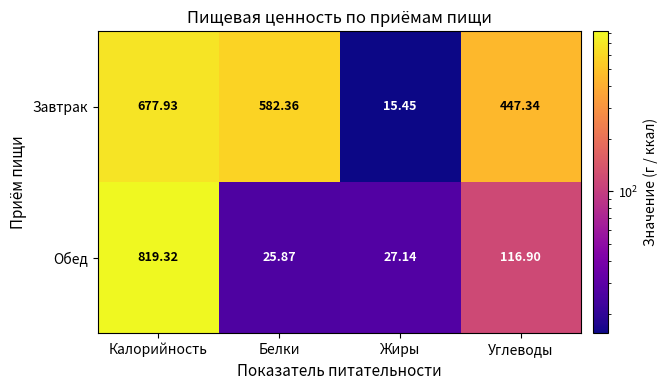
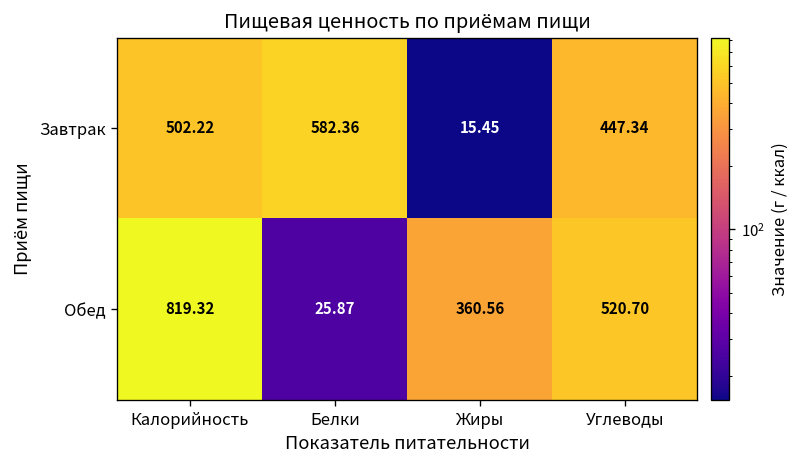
  {
    "Завтрак": {
-     "Калорийность": 677.93,
+     "Калорийность": 502.22,
      "Белки": 582.36,
      "Жиры": 15.45,
      "Углеводы": 447.34
    },
    "Обед": {
      "Калорийность": 819.32,
      "Белки": 25.87,
-     "Жиры": 27.14,
-     "Углеводы": 116.90
+     "Жиры": 360.56,
+     "Углеводы": 520.70
    }
  }
